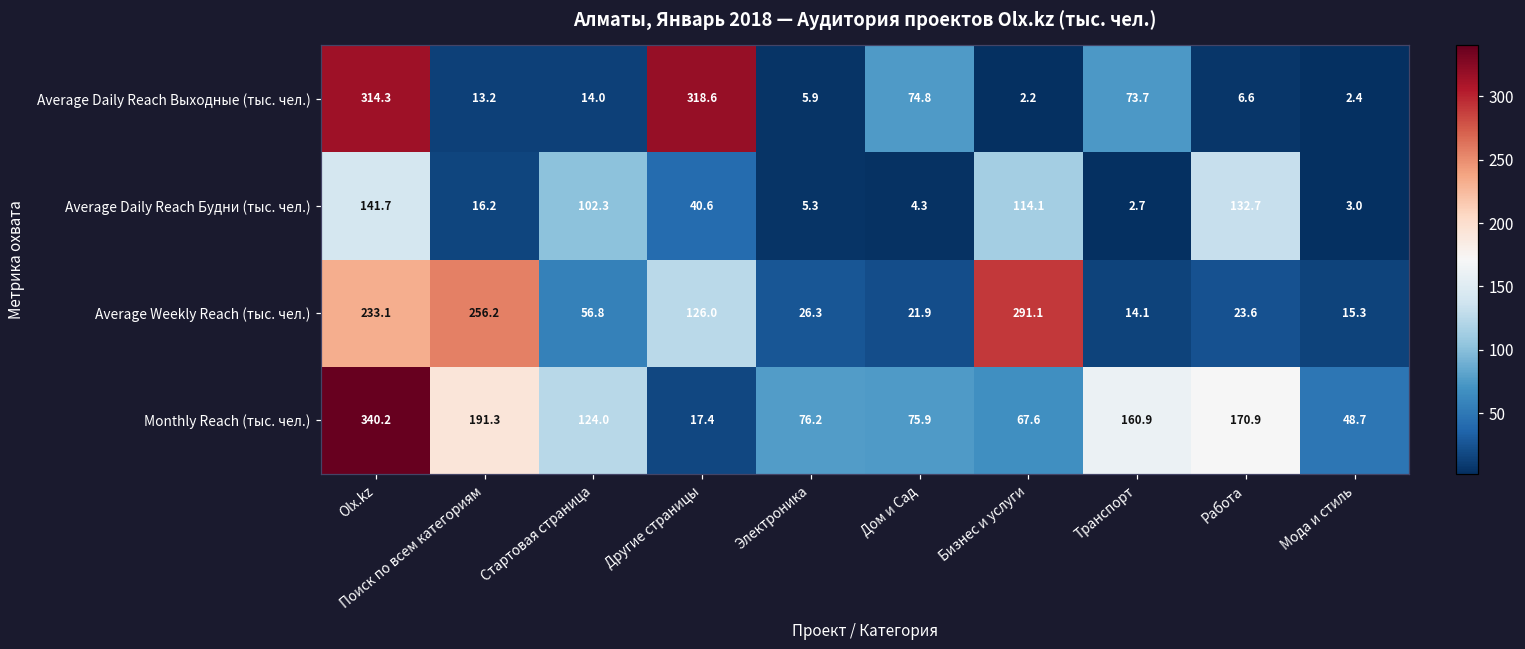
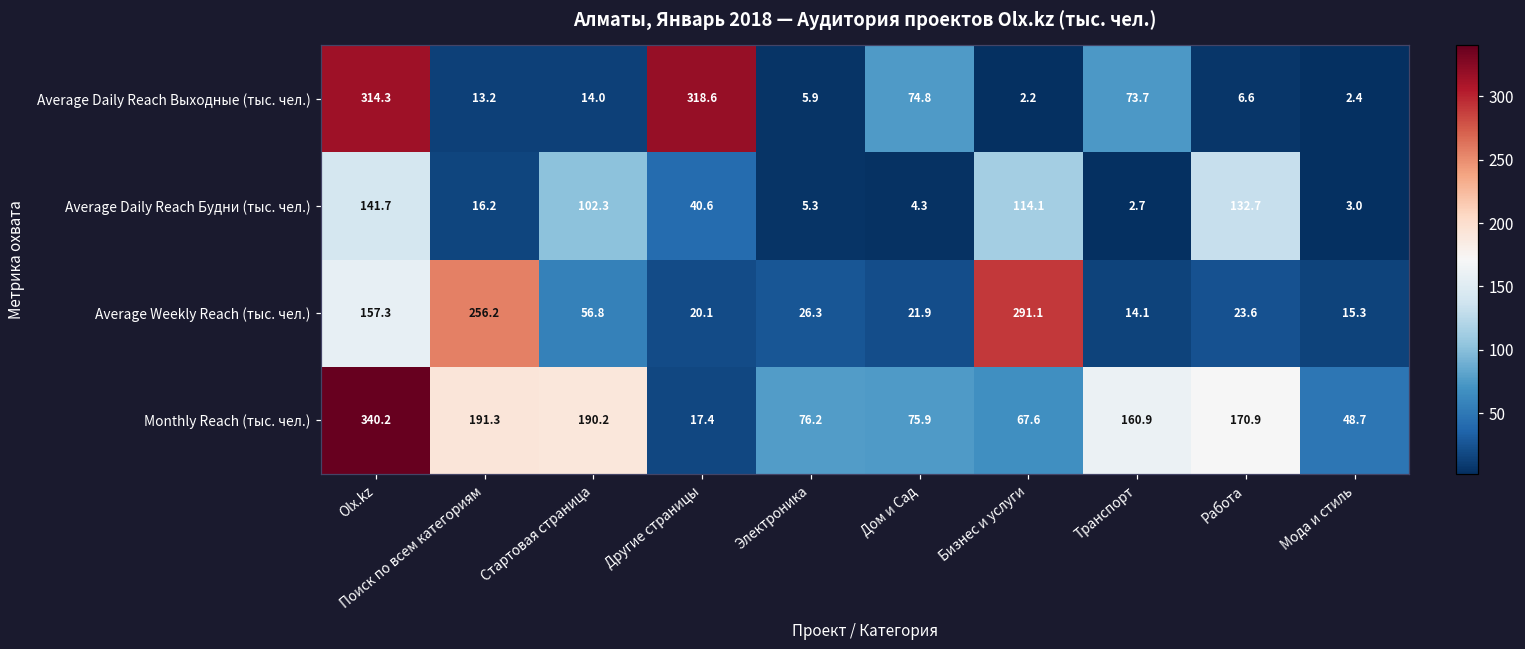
  {
    "Average Daily Reach Выходные (тыс. чел.)": {
      "Olx.kz": 314.3,
      "Поиск по всем категориям": 13.2,
      "Стартовая страница": 14.0,
      "Другие страницы": 318.6,
      "Электроника": 5.9,
      "Дом и Сад": 74.8,
      "Бизнес и услуги": 2.2,
      "Транспорт": 73.7,
      "Работа": 6.6,
      "Мода и стиль": 2.4
    },
    "Average Daily Reach Будни (тыс. чел.)": {
      "Olx.kz": 141.7,
      "Поиск по всем категориям": 16.2,
      "Стартовая страница": 102.3,
      "Другие страницы": 40.6,
      "Электроника": 5.3,
      "Дом и Сад": 4.3,
      "Бизнес и услуги": 114.1,
      "Транспорт": 2.7,
      "Работа": 132.7,
      "Мода и стиль": 3.0
    },
    "Average Weekly Reach (тыс. чел.)": {
-     "Olx.kz": 233.1,
+     "Olx.kz": 157.3,
      "Поиск по всем категориям": 256.2,
      "Стартовая страница": 56.8,
-     "Другие страницы": 126.0,
+     "Другие страницы": 20.1,
      "Электроника": 26.3,
      "Дом и Сад": 21.9,
      "Бизнес и услуги": 291.1,
      "Транспорт": 14.1,
      "Работа": 23.6,
      "Мода и стиль": 15.3
    },
    "Monthly Reach (тыс. чел.)": {
      "Olx.kz": 340.2,
      "Поиск по всем категориям": 191.3,
-     "Стартовая страница": 124.0,
+     "Стартовая страница": 190.2,
      "Другие страницы": 17.4,
      "Электроника": 76.2,
      "Дом и Сад": 75.9,
      "Бизнес и услуги": 67.6,
      "Транспорт": 160.9,
      "Работа": 170.9,
      "Мода и стиль": 48.7
    }
  }
